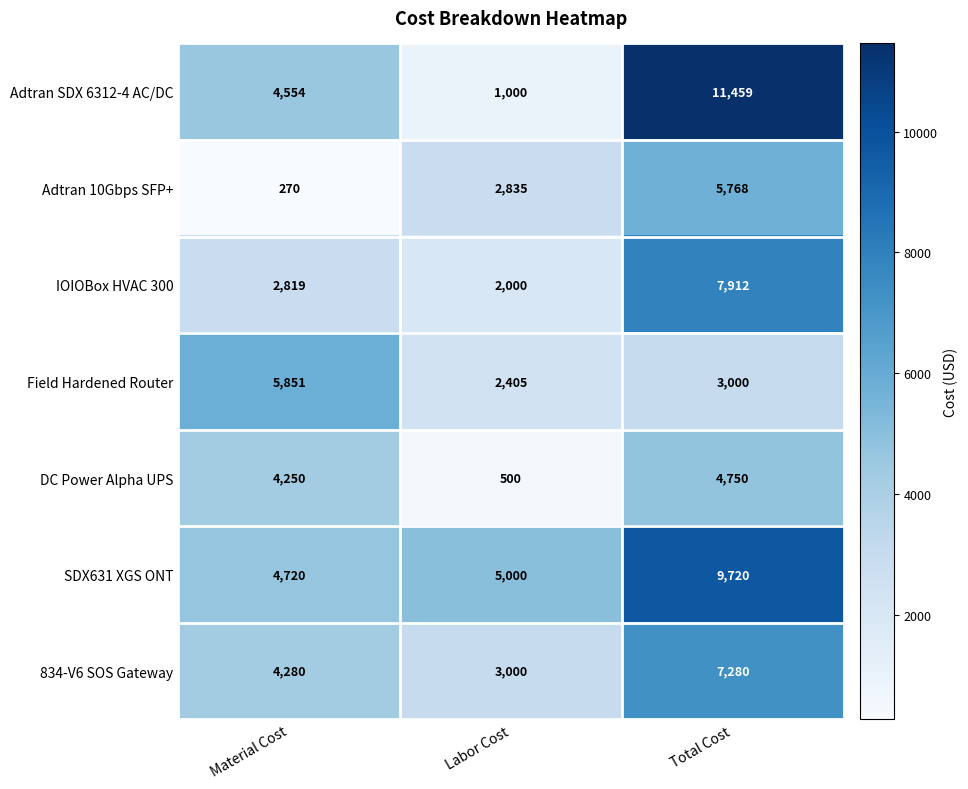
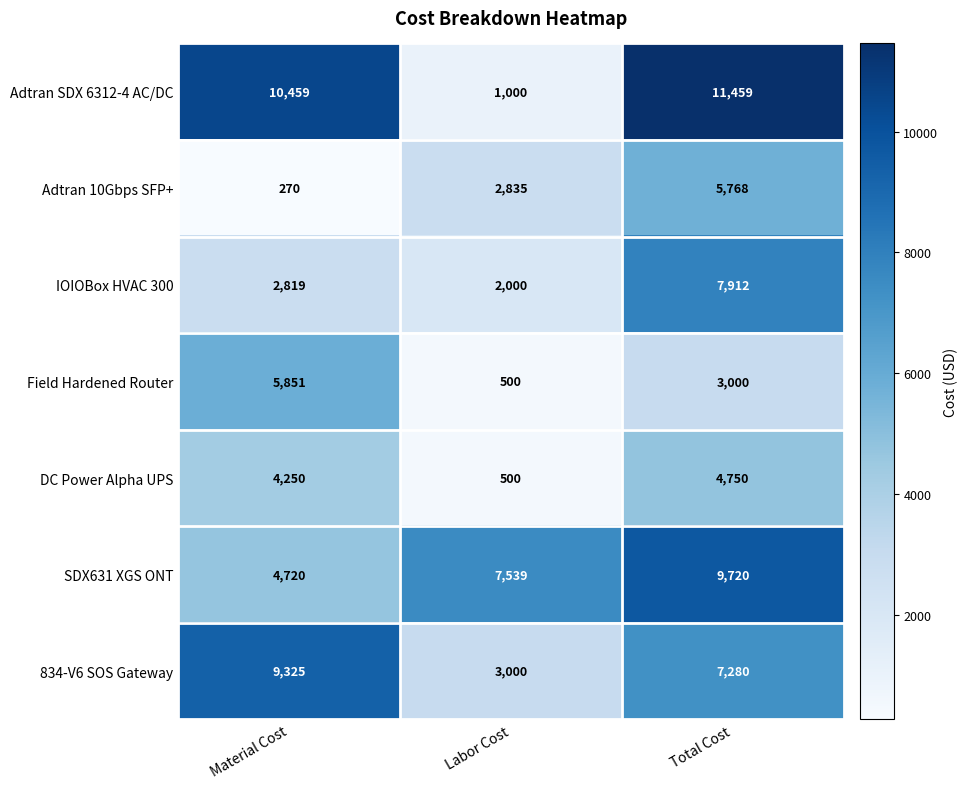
  {
    "Adtran SDX 6312-4 AC/DC": {
-     "Material Cost": "4,554",
+     "Material Cost": "10,459",
      "Labor Cost": "1,000",
      "Total Cost": "11,459"
    },
    "Adtran 10Gbps SFP+": {
      "Material Cost": "270",
      "Labor Cost": "2,835",
      "Total Cost": "5,768"
    },
    "IOIOBox HVAC 300": {
      "Material Cost": "2,819",
      "Labor Cost": "2,000",
      "Total Cost": "7,912"
    },
    "Field Hardened Router": {
      "Material Cost": "5,851",
-     "Labor Cost": "2,405",
+     "Labor Cost": "500",
      "Total Cost": "3,000"
    },
    "DC Power Alpha UPS": {
      "Material Cost": "4,250",
      "Labor Cost": "500",
      "Total Cost": "4,750"
    },
    "SDX631 XGS ONT": {
      "Material Cost": "4,720",
-     "Labor Cost": "5,000",
+     "Labor Cost": "7,539",
      "Total Cost": "9,720"
    },
    "834-V6 SOS Gateway": {
-     "Material Cost": "4,280",
+     "Material Cost": "9,325",
      "Labor Cost": "3,000",
      "Total Cost": "7,280"
    }
  }
